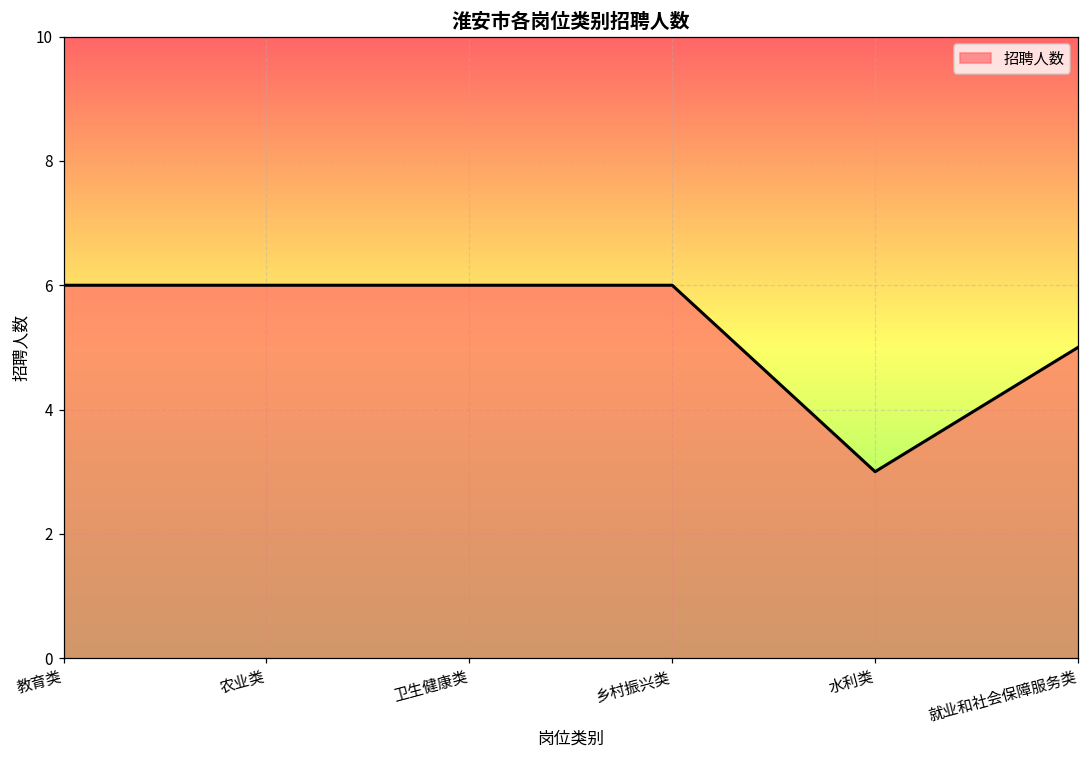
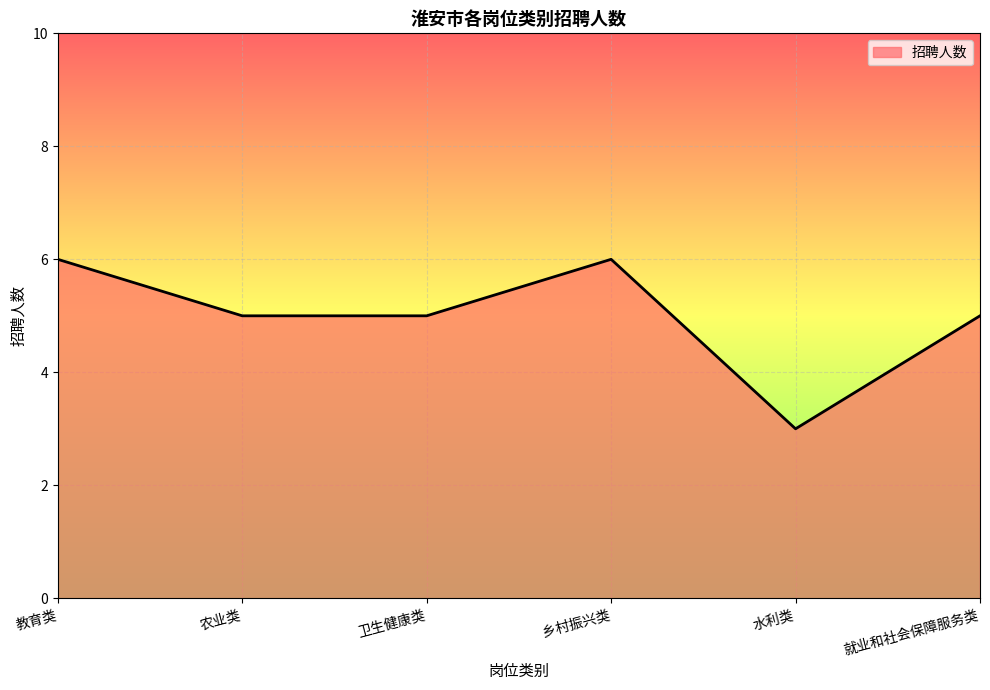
  {
    "教育类": 6,
-   "农业类": 6,
-   "卫生健康类": 6,
+   "农业类": 5,
+   "卫生健康类": 5,
    "乡村振兴类": 6,
    "水利类": 3,
    "就业和社会保障服务类": 5
  }
